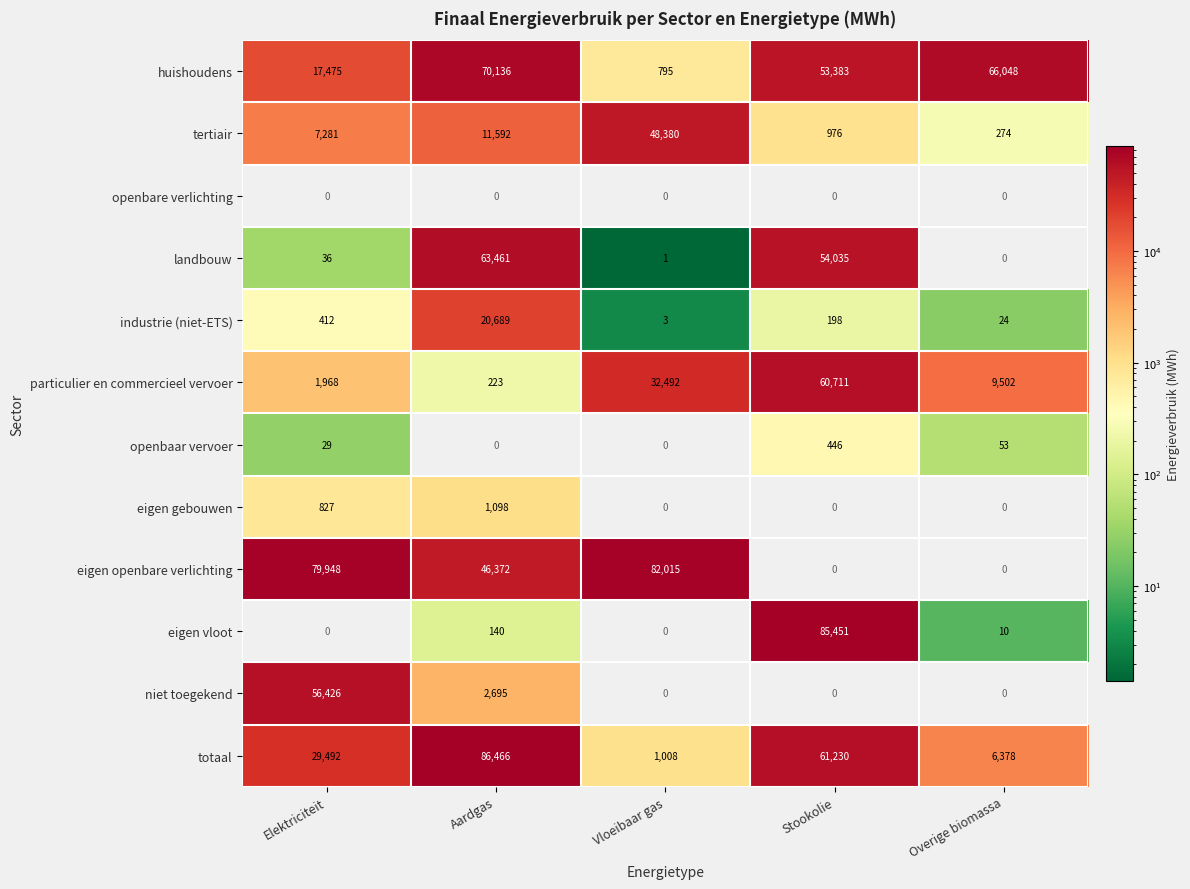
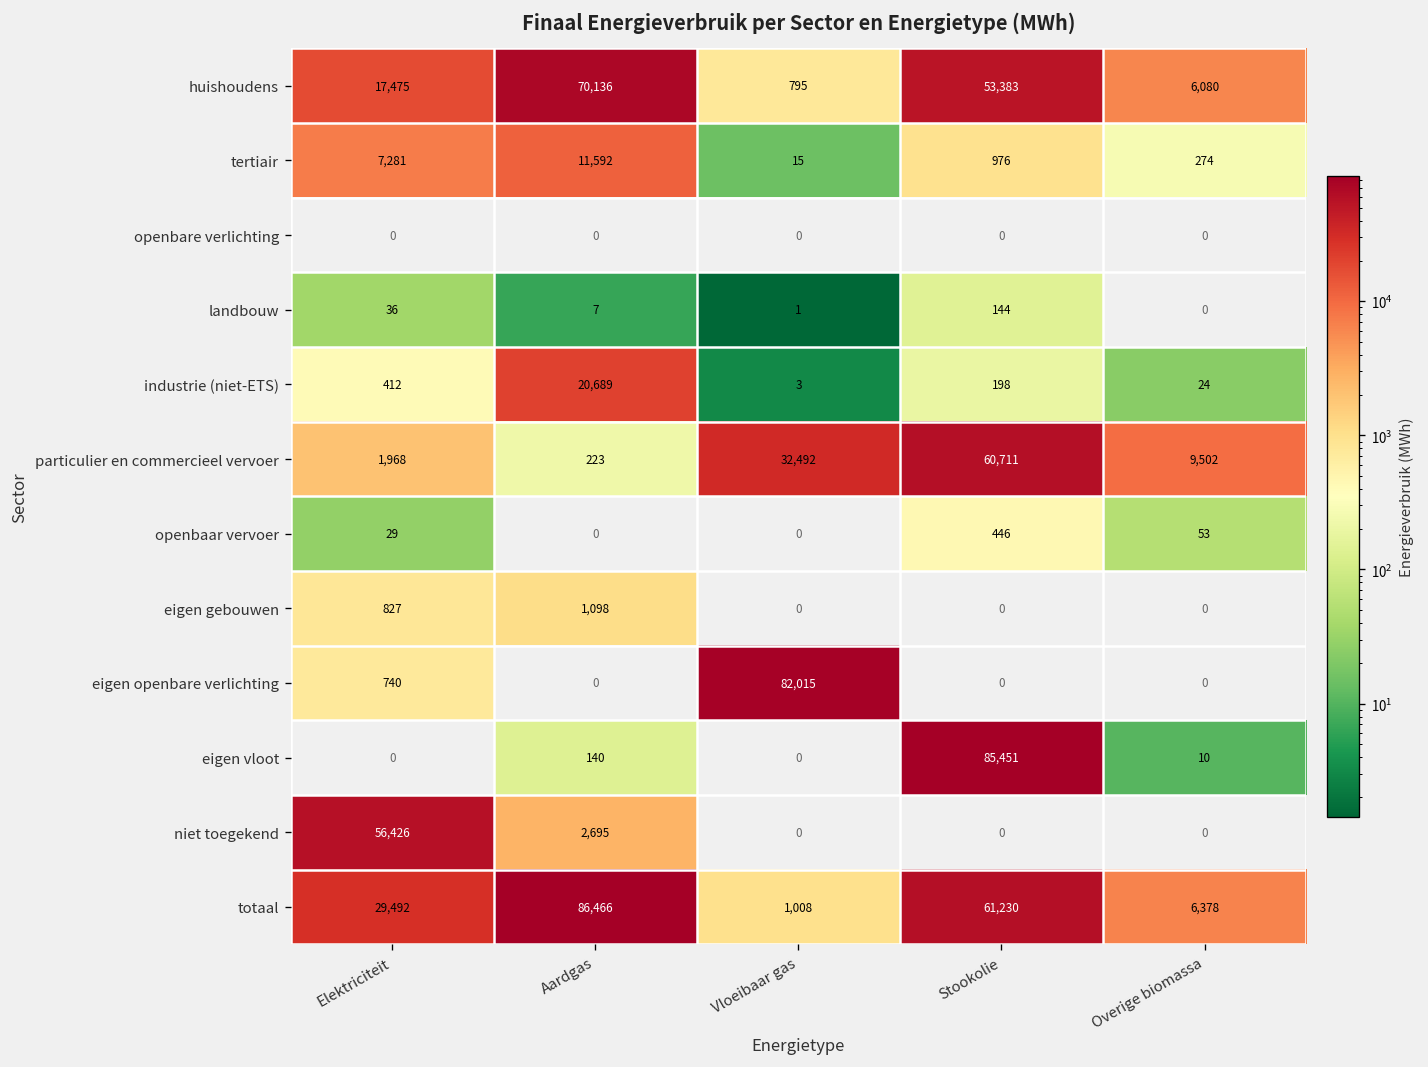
  {
    "huishoudens": {
      "Elektriciteit": "17,475",
      "Aardgas": "70,136",
      "Vloeibaar gas": "795",
      "Stookolie": "53,383",
-     "Overige biomassa": "66,048"
+     "Overige biomassa": "6,080"
    },
    "tertiair": {
      "Elektriciteit": "7,281",
      "Aardgas": "11,592",
-     "Vloeibaar gas": "48,380",
+     "Vloeibaar gas": "15",
      "Stookolie": "976",
      "Overige biomassa": "274"
    },
    "openbare verlichting": {
      "Elektriciteit": "0",
      "Aardgas": "0",
      "Vloeibaar gas": "0",
      "Stookolie": "0",
      "Overige biomassa": "0"
    },
    "landbouw": {
      "Elektriciteit": "36",
-     "Aardgas": "63,461",
+     "Aardgas": "7",
      "Vloeibaar gas": "1",
-     "Stookolie": "54,035",
+     "Stookolie": "144",
      "Overige biomassa": "0"
    },
    "industrie (niet-ETS)": {
      "Elektriciteit": "412",
      "Aardgas": "20,689",
      "Vloeibaar gas": "3",
      "Stookolie": "198",
      "Overige biomassa": "24"
    },
    "particulier en commercieel vervoer": {
      "Elektriciteit": "1,968",
      "Aardgas": "223",
      "Vloeibaar gas": "32,492",
      "Stookolie": "60,711",
      "Overige biomassa": "9,502"
    },
    "openbaar vervoer": {
      "Elektriciteit": "29",
      "Aardgas": "0",
      "Vloeibaar gas": "0",
      "Stookolie": "446",
      "Overige biomassa": "53"
    },
    "eigen gebouwen": {
      "Elektriciteit": "827",
      "Aardgas": "1,098",
      "Vloeibaar gas": "0",
      "Stookolie": "0",
      "Overige biomassa": "0"
    },
    "eigen openbare verlichting": {
-     "Elektriciteit": "79,948",
-     "Aardgas": "46,372",
+     "Elektriciteit": "740",
+     "Aardgas": "0",
      "Vloeibaar gas": "82,015",
      "Stookolie": "0",
      "Overige biomassa": "0"
    },
    "eigen vloot": {
      "Elektriciteit": "0",
      "Aardgas": "140",
      "Vloeibaar gas": "0",
      "Stookolie": "85,451",
      "Overige biomassa": "10"
    },
    "niet toegekend": {
      "Elektriciteit": "56,426",
      "Aardgas": "2,695",
      "Vloeibaar gas": "0",
      "Stookolie": "0",
      "Overige biomassa": "0"
    },
    "totaal": {
      "Elektriciteit": "29,492",
      "Aardgas": "86,466",
      "Vloeibaar gas": "1,008",
      "Stookolie": "61,230",
      "Overige biomassa": "6,378"
    }
  }
